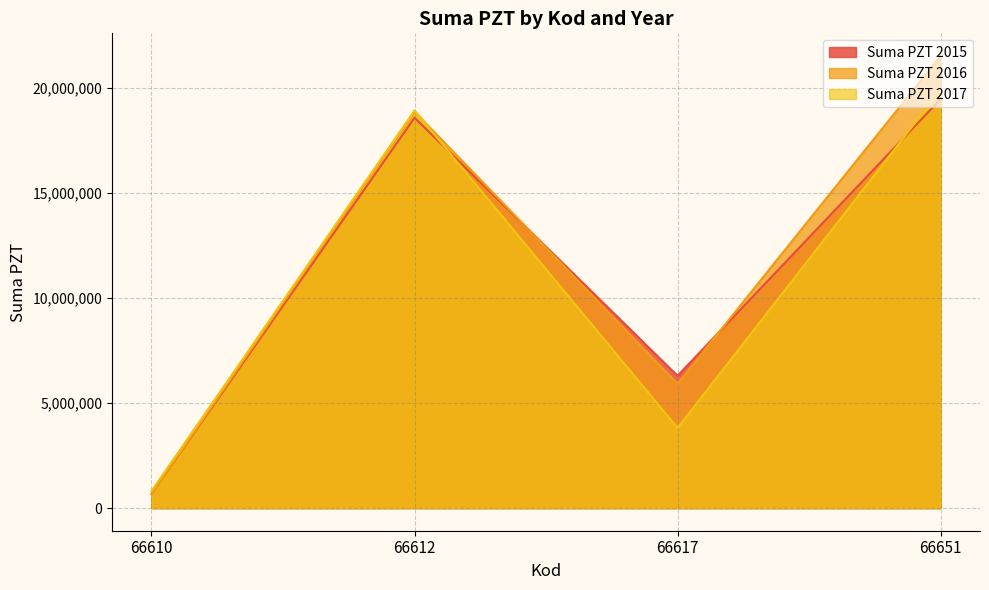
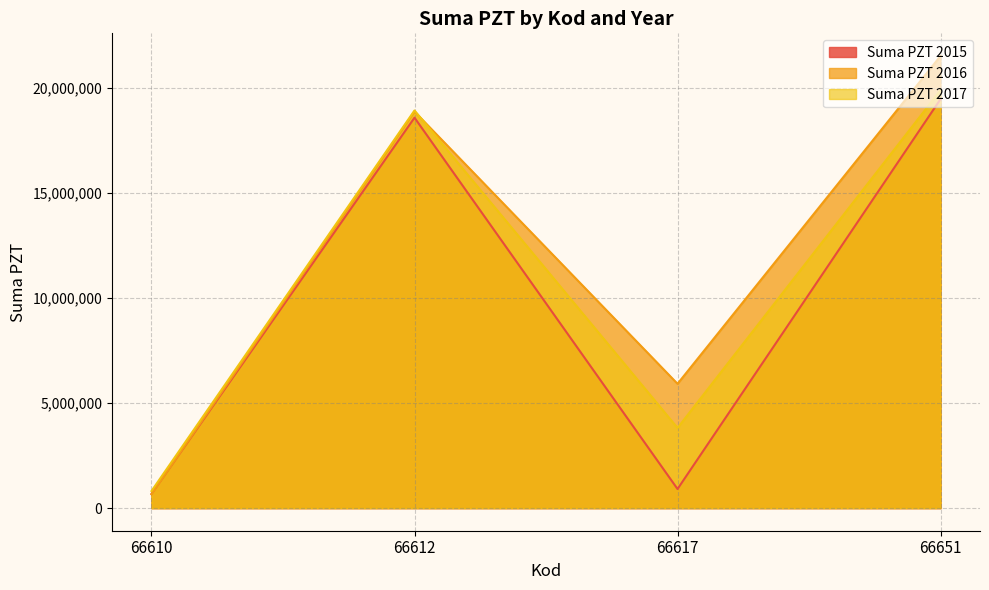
  {
    "Suma PZT 2015": {
      "66612": "18,600,000",
-     "66617": "6,300,000"
+     "66617": "900,000"
    }
  }
